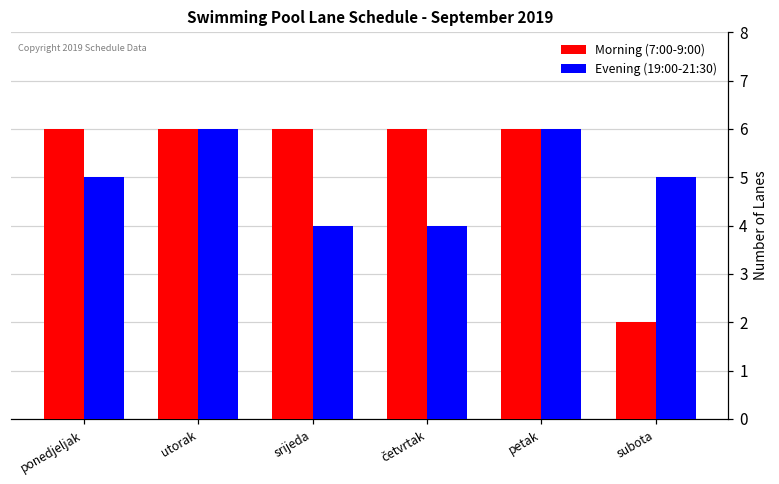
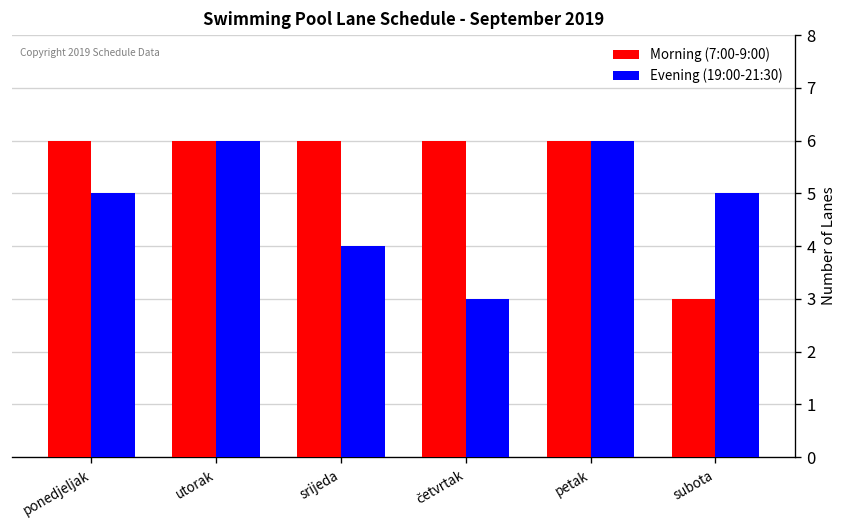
  {
    "Morning (7:00-9:00)": {
      "ponedjeljak": 6,
      "utorak": 6,
      "srijeda": 6,
      "četvrtak": 6,
      "petak": 6,
-     "subota": 2
+     "subota": 3
    },
    "Evening (19:00-21:30)": {
      "ponedjeljak": 5,
      "utorak": 6,
      "srijeda": 4,
-     "četvrtak": 4,
+     "četvrtak": 3,
      "petak": 6,
      "subota": 5
    }
  }
